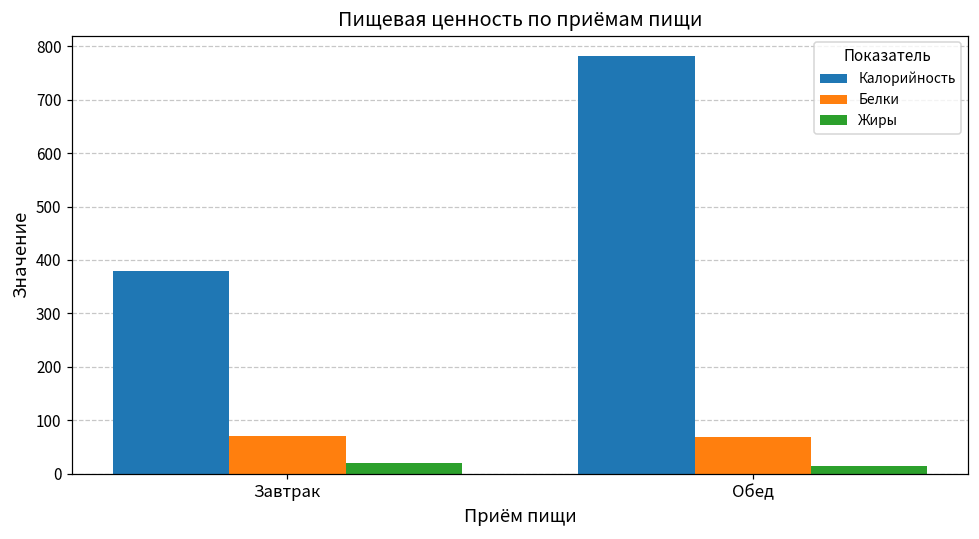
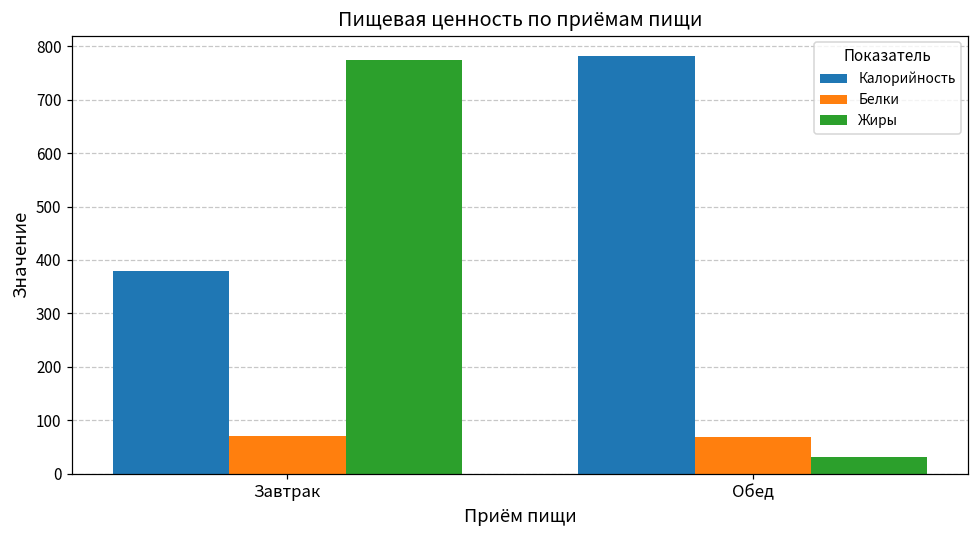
  {
    "Калорийность": {
      "Завтрак": 380,
      "Обед": 780
    },
    "Белки": {
      "Завтрак": 70,
      "Обед": 70
    },
    "Жиры": {
-     "Завтрак": 20,
-     "Обед": 10
+     "Завтрак": 780,
+     "Обед": 30
    }
  }
